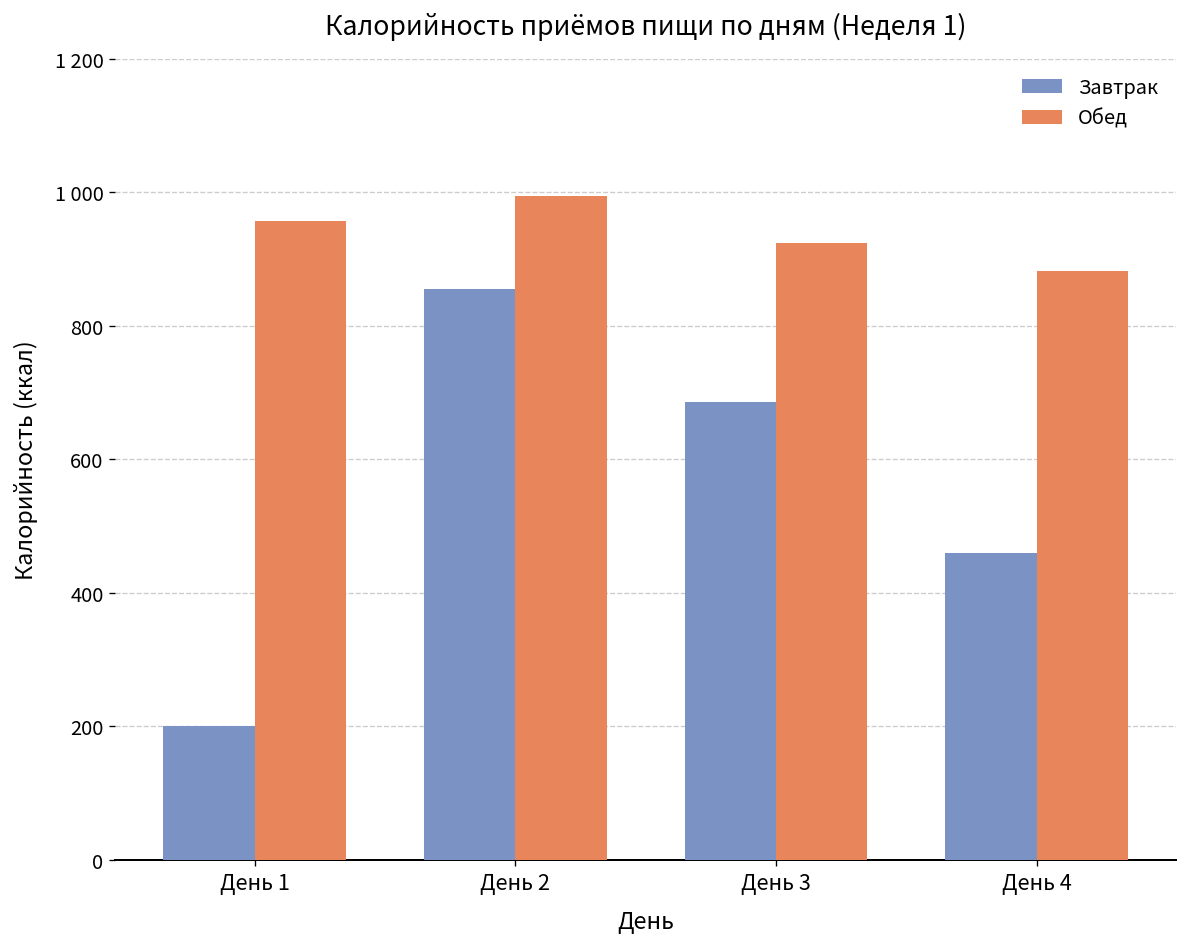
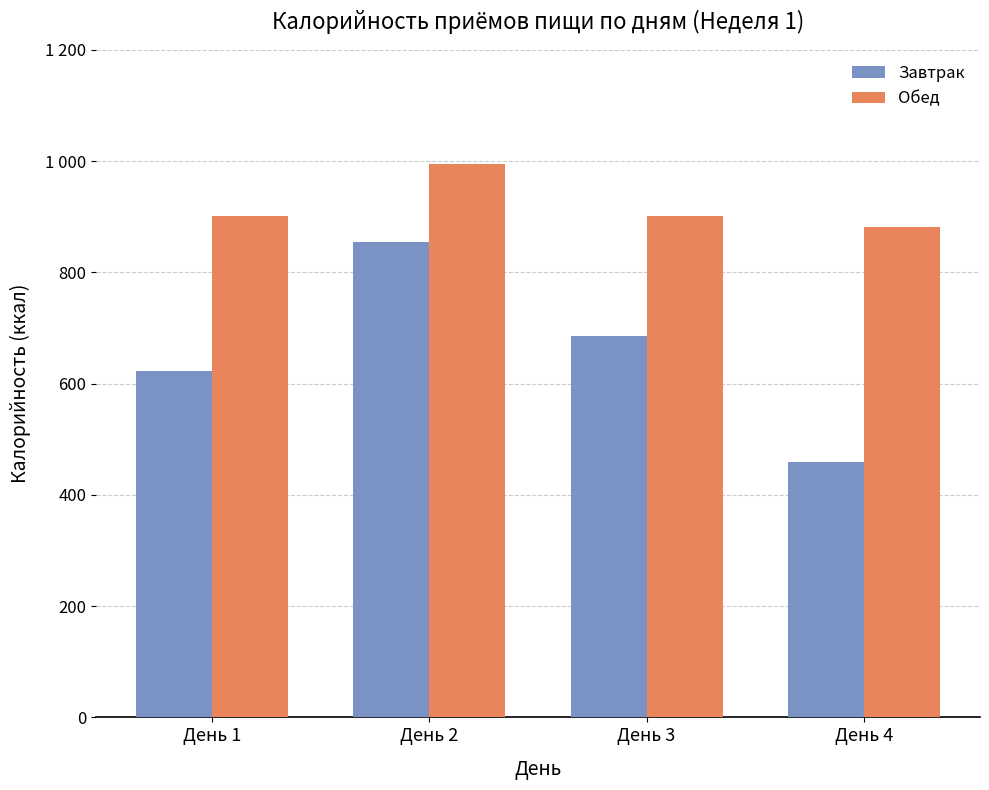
  {
    "Завтрак": {
-     "День 1": 200,
+     "День 1": 620,
      "День 2": 860,
      "День 3": 690,
      "День 4": 460
    },
    "Обед": {
-     "День 1": 960,
+     "День 1": 900,
      "День 2": 990,
-     "День 3": 920,
+     "День 3": 900,
      "День 4": 880
    }
  }
